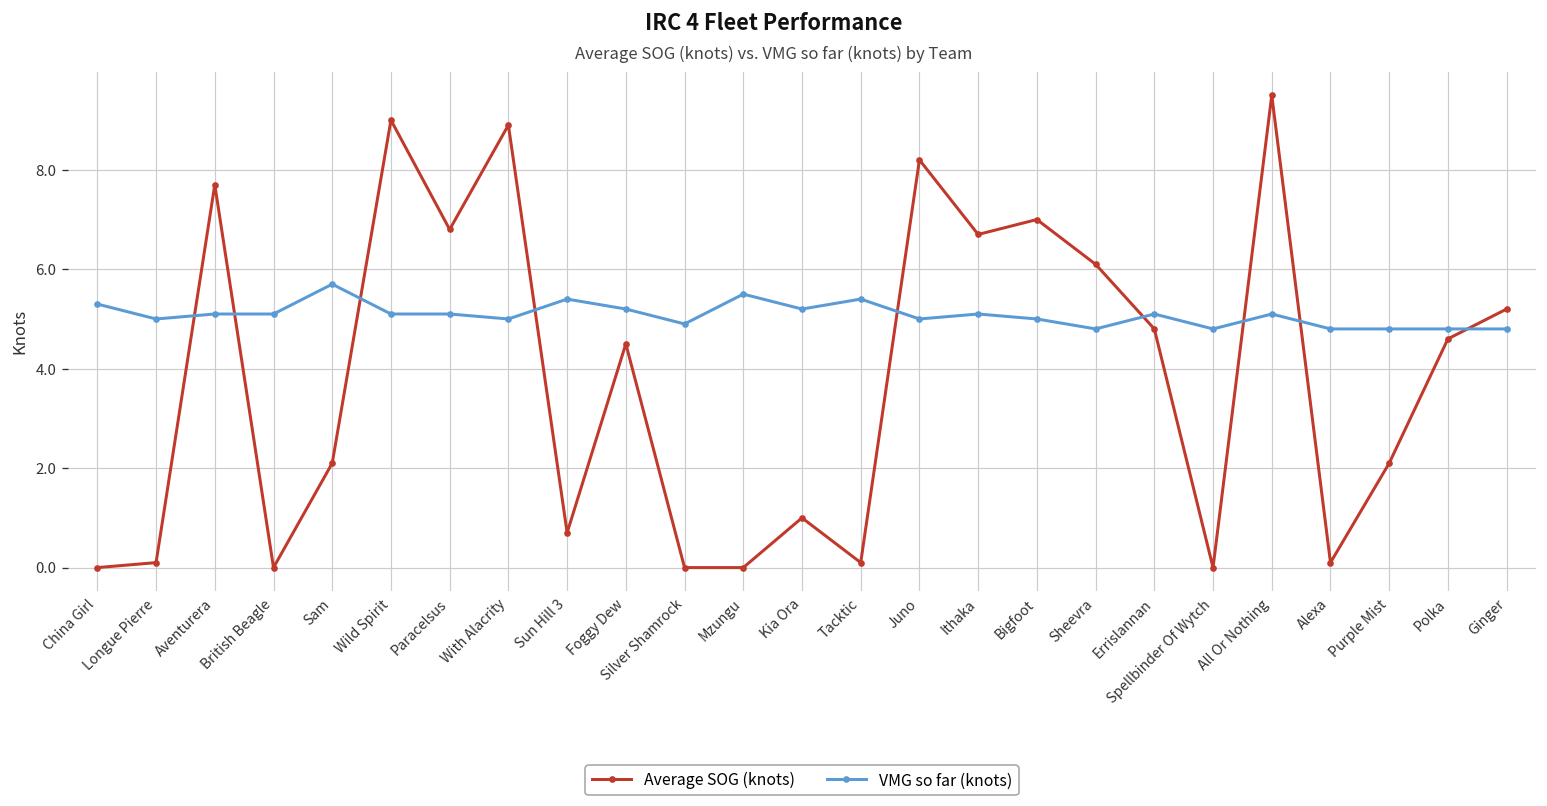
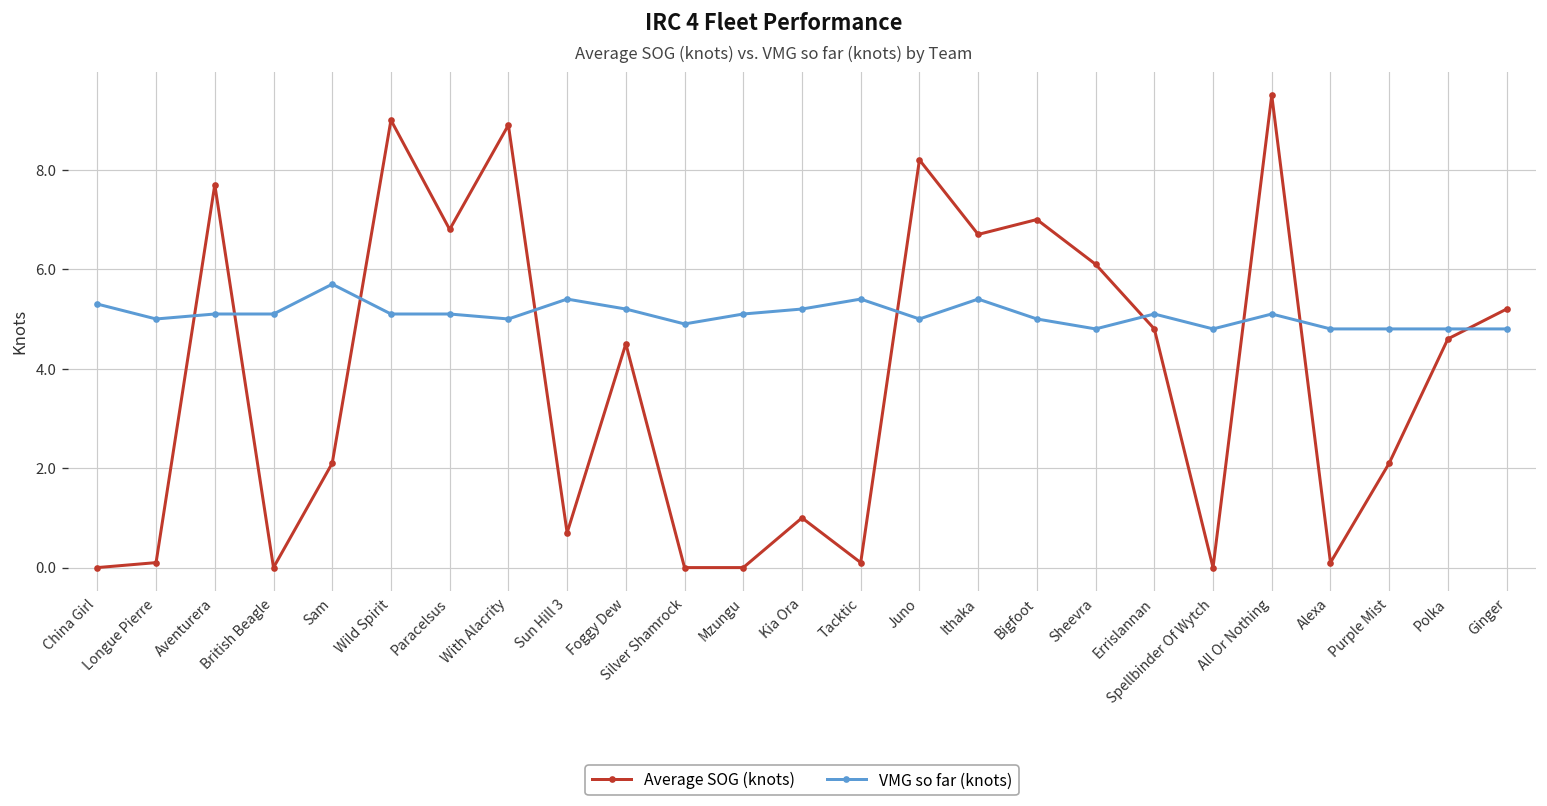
  {
    "Average SOG (knots)": {
      "China Girl": 0.0,
      "Longue Pierre": 0.1,
      "Aventurera": 7.7,
      "British Beagle": 0.0,
      "Sam": 2.1,
      "Wild Spirit": 9.0,
      "Paracelsus": 6.8,
      "With Alacrity": 8.9,
      "Sun Hill 3": 0.7,
      "Foggy Dew": 4.5,
      "Silver Shamrock": 0.0,
      "Mzungu": 0.0,
      "Kia Ora": 1.0,
      "Tacktic": 0.1,
      "Juno": 8.2,
      "Ithaka": 6.7,
      "Bigfoot": 7.0,
      "Sheevra": 6.1,
      "Errislannan": 4.8,
      "Spellbinder Of Wytch": 0.0,
      "All Or Nothing": 9.5,
      "Alexa": 0.1,
      "Purple Mist": 2.1,
      "Polka": 4.6,
      "Ginger": 5.2
    },
    "VMG so far (knots)": {
      "China Girl": 5.3,
      "Longue Pierre": 5.0,
      "Aventurera": 5.1,
      "British Beagle": 5.1,
      "Sam": 5.7,
      "Wild Spirit": 5.1,
      "Paracelsus": 5.1,
      "With Alacrity": 5.0,
      "Sun Hill 3": 5.4,
      "Foggy Dew": 5.2,
      "Silver Shamrock": 4.9,
-     "Mzungu": 5.5,
+     "Mzungu": 5.1,
      "Kia Ora": 5.2,
      "Tacktic": 5.4,
      "Juno": 5.0,
-     "Ithaka": 5.1,
+     "Ithaka": 5.4,
      "Bigfoot": 5.0,
      "Sheevra": 4.8,
      "Errislannan": 5.1,
      "Spellbinder Of Wytch": 4.8,
      "All Or Nothing": 5.1,
      "Alexa": 4.8,
      "Purple Mist": 4.8,
      "Polka": 4.8,
      "Ginger": 4.8
    }
  }
